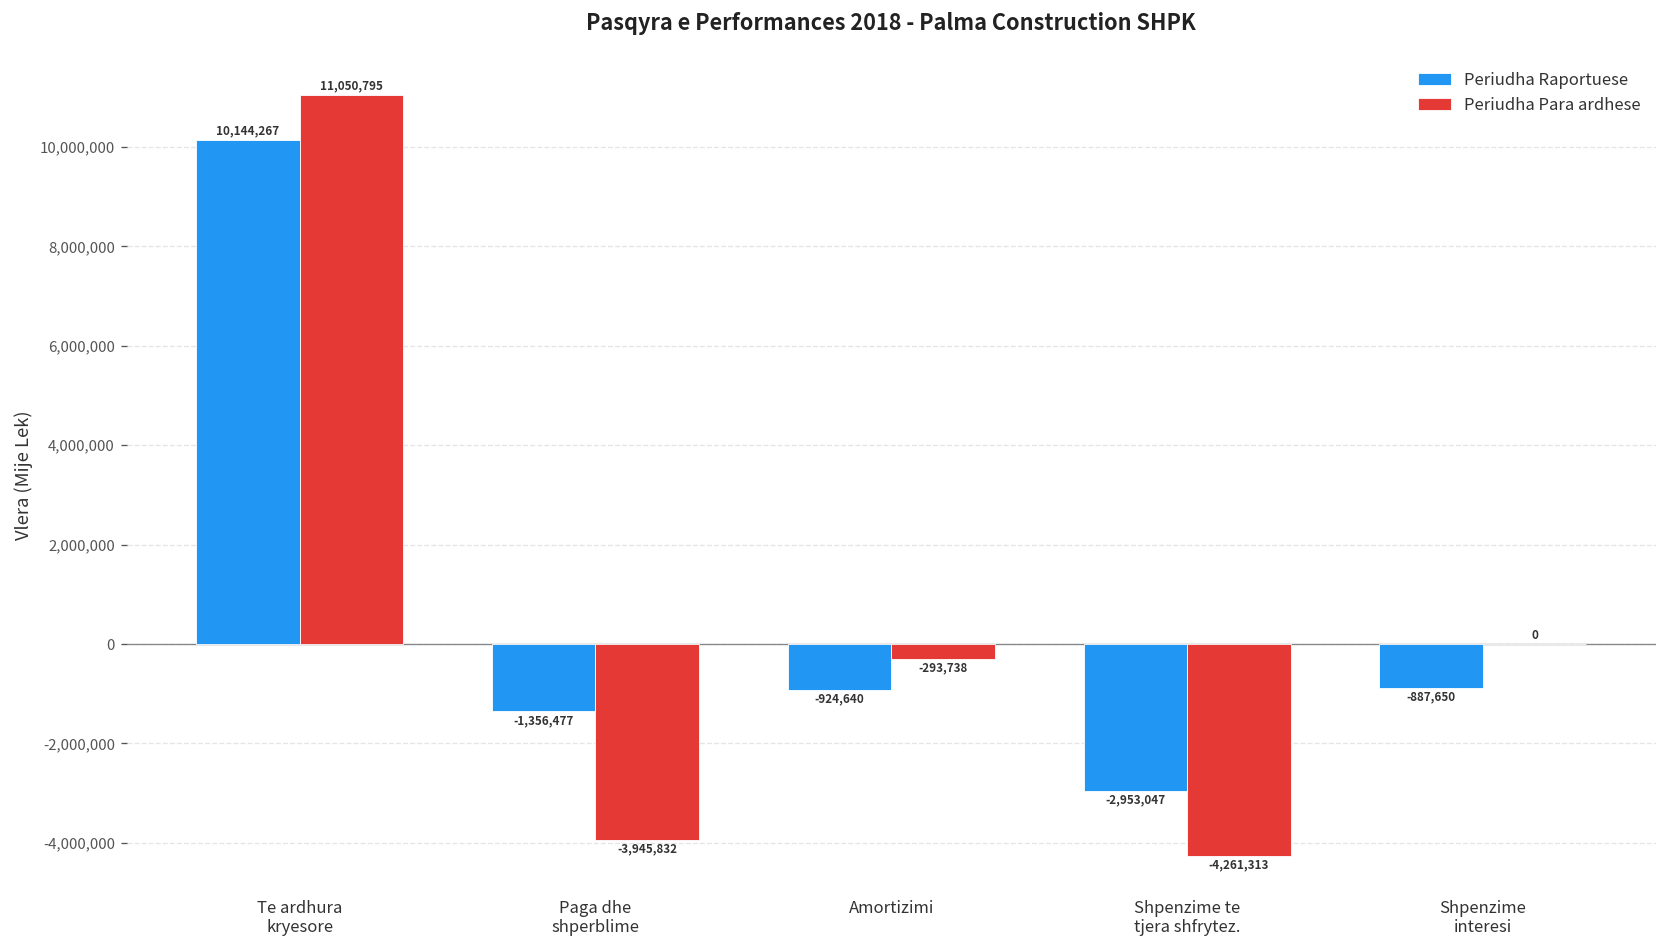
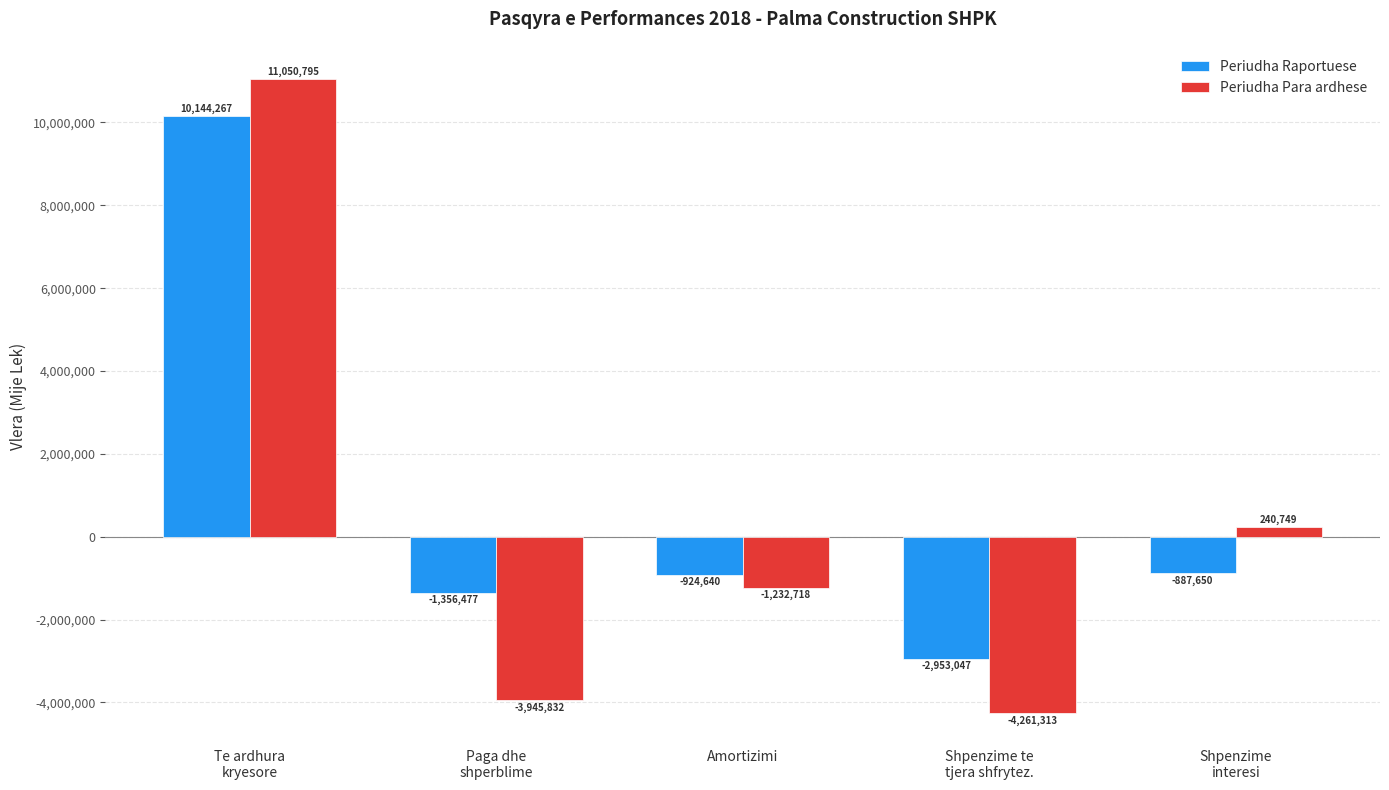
  {
    "Periudha Raportuese": {
      "Te ardhura kryesore": "10,144,267",
      "Paga dhe shperblime": "-1,356,477",
      "Amortizimi": "-924,640",
      "Shpenzime te tjera shfrytez.": "-2,953,047",
      "Shpenzime interesi": "-887,650"
    },
    "Periudha Para ardhese": {
      "Te ardhura kryesore": "11,050,795",
      "Paga dhe shperblime": "-3,945,832",
-     "Amortizimi": "-293,738",
+     "Amortizimi": "-1,232,718",
      "Shpenzime te tjera shfrytez.": "-4,261,313",
-     "Shpenzime interesi": "0"
+     "Shpenzime interesi": "240,749"
    }
  }
